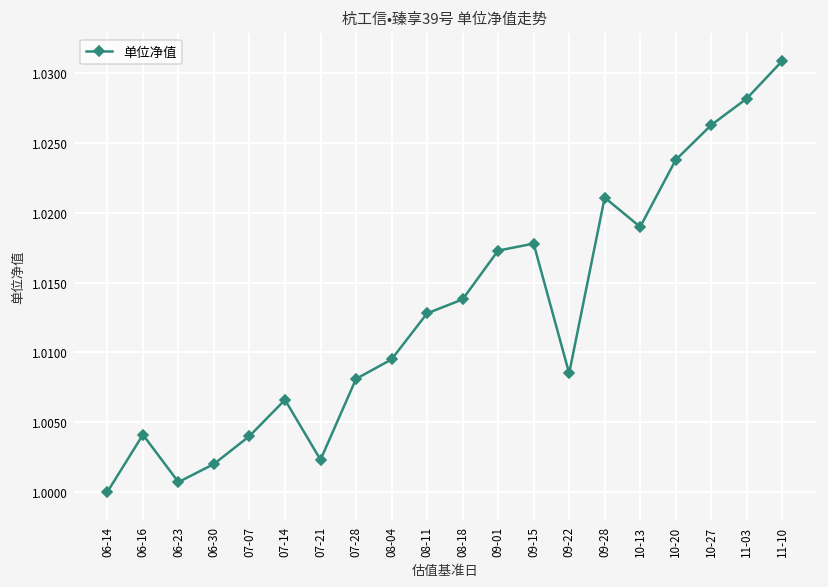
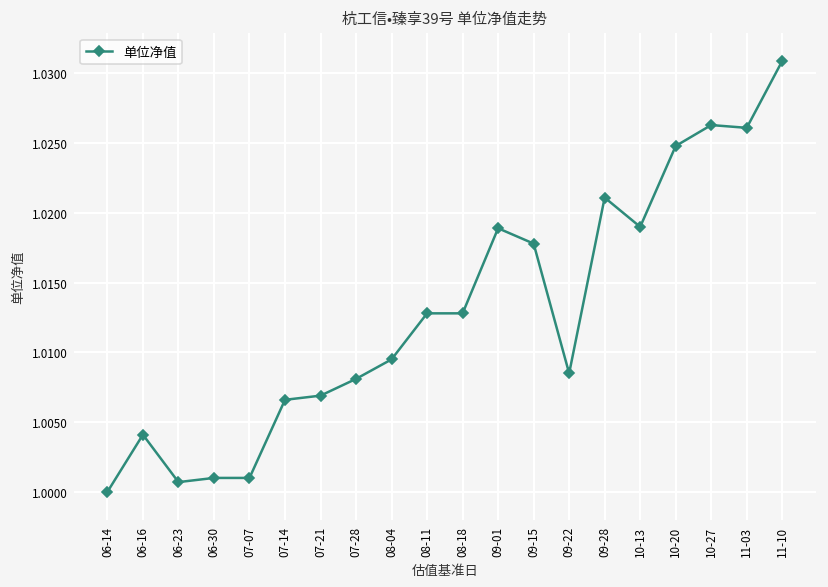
  {
    "06-14": 1.0000,
    "06-16": 1.0041,
    "06-23": 1.0007,
-   "06-30": 1.002,
-   "07-07": 1.004,
+   "06-30": 1.001,
+   "07-07": 1.001,
    "07-14": 1.0066,
-   "07-21": 1.0023,
+   "07-21": 1.0069,
    "07-28": 1.0081,
    "08-04": 1.0095,
    "08-11": 1.0128,
-   "08-18": 1.0138,
-   "09-01": 1.0173,
+   "08-18": 1.0128,
+   "09-01": 1.0189,
    "09-15": 1.0178,
    "09-22": 1.0085,
    "09-28": 1.0211,
    "10-13": 1.0190,
-   "10-20": 1.0238,
+   "10-20": 1.0248,
    "10-27": 1.0263,
-   "11-03": 1.0282,
+   "11-03": 1.0261,
    "11-10": 1.0309
  }
